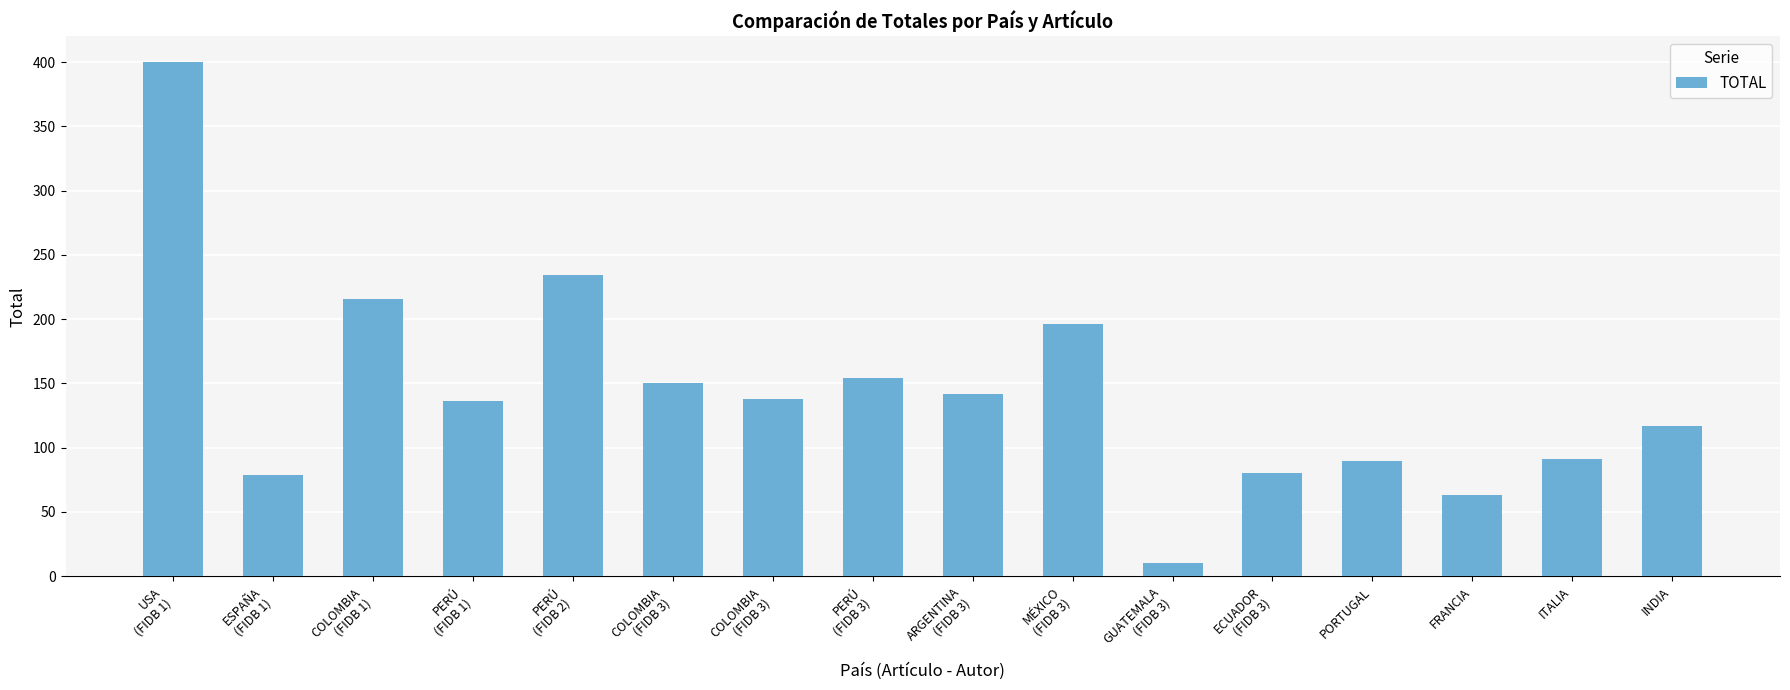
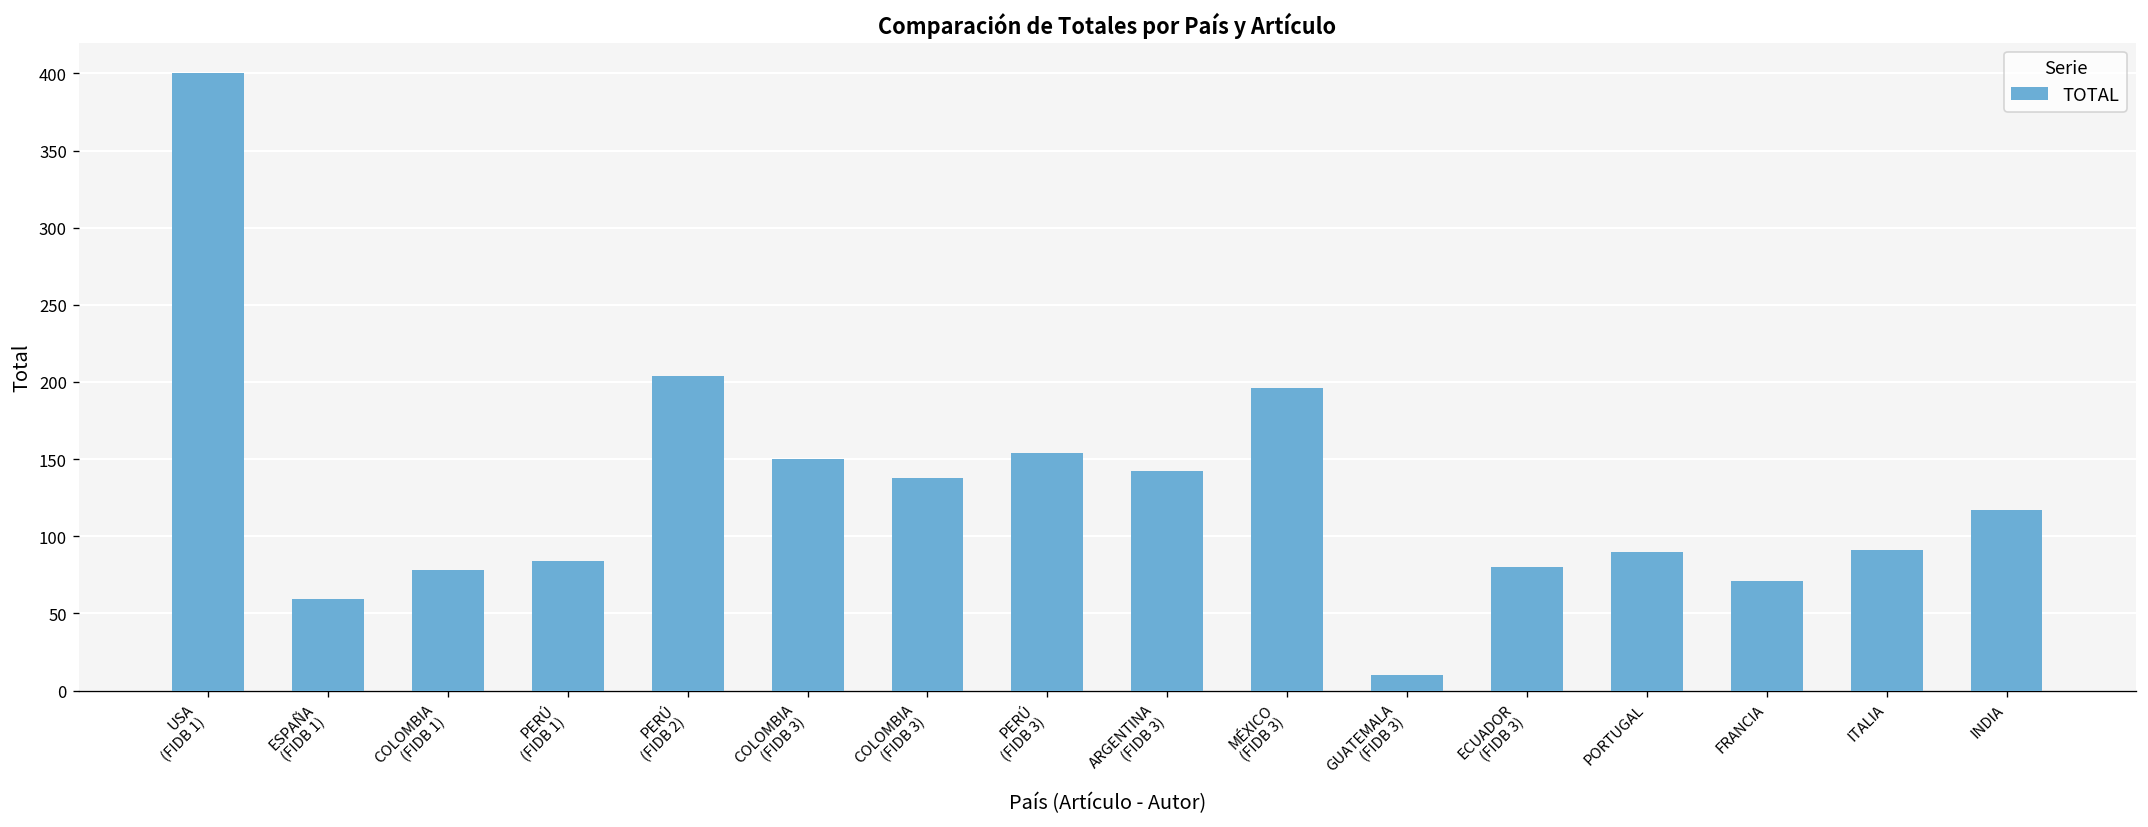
  {
    "USA (FIDB 1)": 400,
-   "ESPAÑA (FIDB 1)": 79,
-   "COLOMBIA (FIDB 1)": 216,
-   "PERÚ (FIDB 1)": 136,
-   "PERÚ (FIDB 2)": 234,
+   "ESPAÑA (FIDB 1)": 59,
+   "COLOMBIA (FIDB 1)": 78,
+   "PERÚ (FIDB 1)": 84,
+   "PERÚ (FIDB 2)": 204,
    "PERÚ (FIDB 3)": 154,
    "ARGENTINA (FIDB 3)": 142,
    "MÉXICO (FIDB 3)": 196,
    "GUATEMALA (FIDB 3)": 10,
    "ECUADOR (FIDB 3)": 80,
    "PORTUGAL": 90,
-   "FRANCIA": 63,
+   "FRANCIA": 71,
    "ITALIA": 91,
    "INDIA": 117
  }
